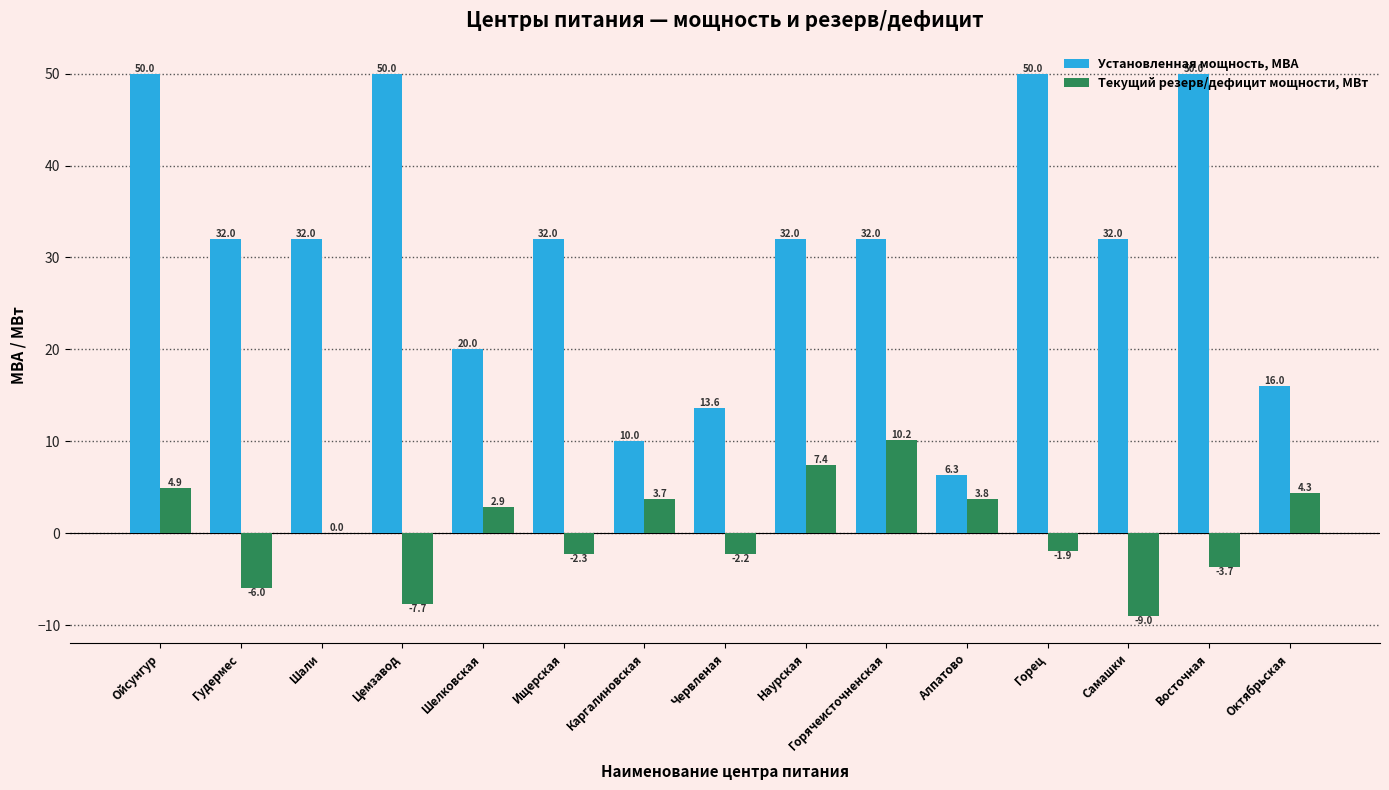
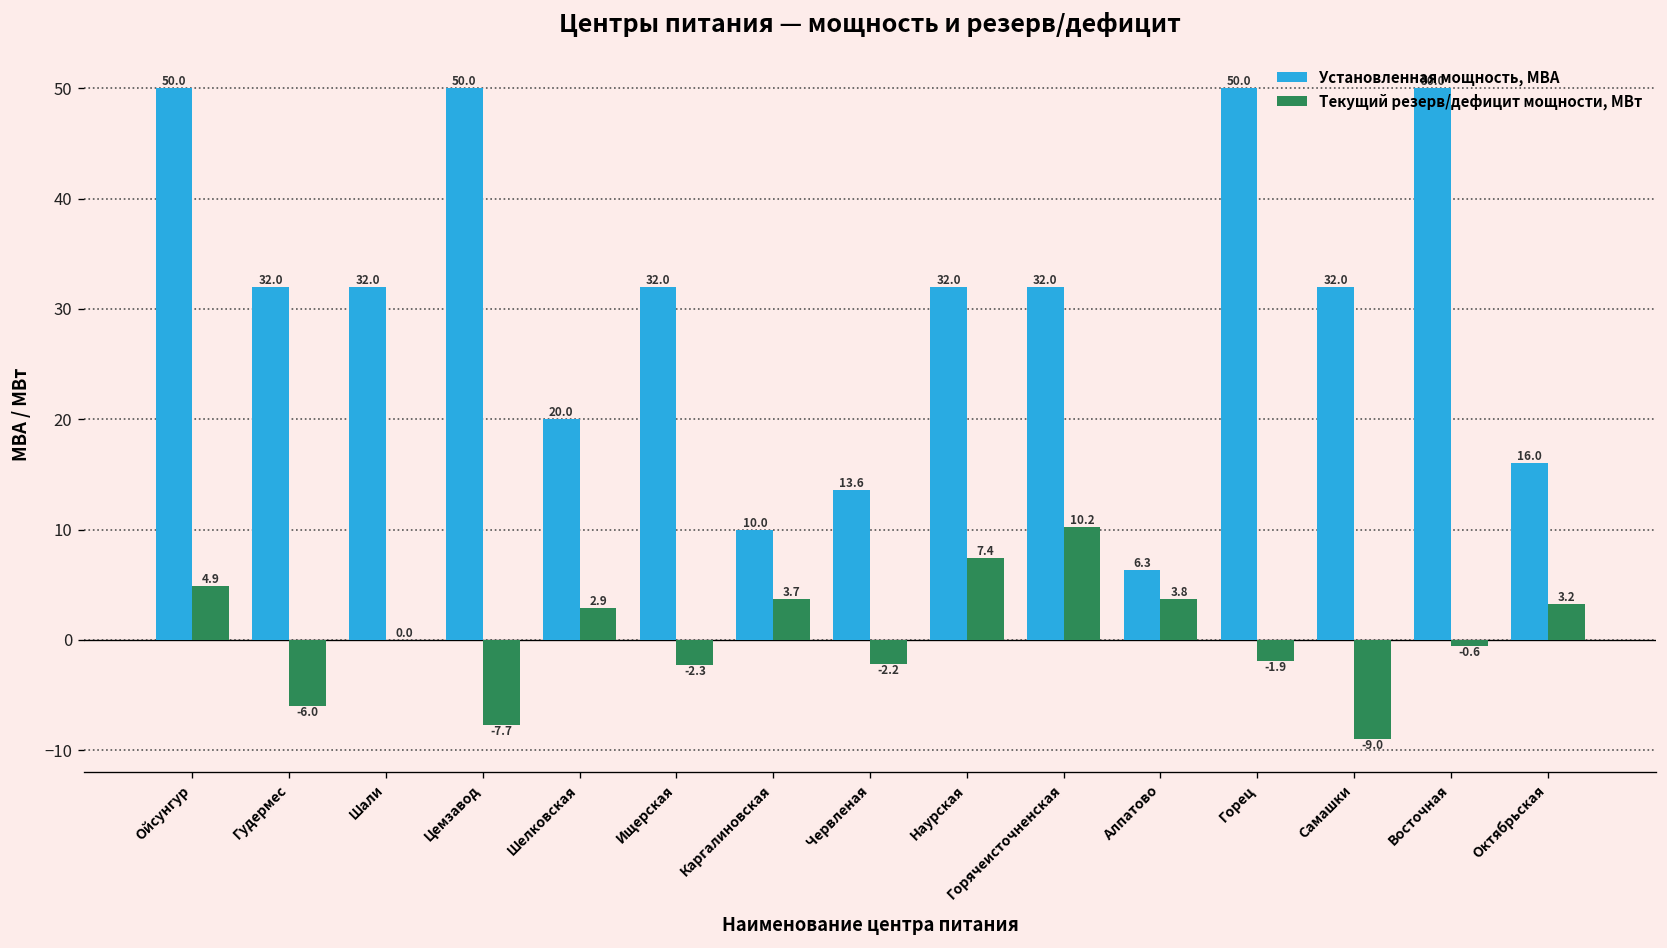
  {
    "Установленная мощность, МВА": {
      "Ойсунгур": 50.0,
      "Гудермес": 32.0,
      "Шали": 32.0,
      "Цемзавод": 50.0,
      "Шелковская": 20.0,
      "Ищерская": 32.0,
      "Каргалиновская": 10.0,
      "Червленая": 13.6,
      "Наурская": 32.0,
      "Горячеисточненская": 32.0,
      "Алпатово": 6.3,
      "Горец": 50.0,
      "Самашки": 32.0,
      "Восточная": 50.0,
      "Октябрьская": 16.0
    },
    "Текущий резерв/дефицит мощности, МВт": {
      "Ойсунгур": 4.9,
      "Гудермес": -6.0,
      "Шали": 0.0,
      "Цемзавод": -7.7,
      "Шелковская": 2.9,
      "Ищерская": -2.3,
      "Каргалиновская": 3.7,
      "Червленая": -2.2,
      "Наурская": 7.4,
      "Горячеисточненская": 10.2,
      "Алпатово": 3.8,
      "Горец": -1.9,
      "Самашки": -9.0,
-     "Восточная": -3.7,
-     "Октябрьская": 4.3
+     "Восточная": -0.6,
+     "Октябрьская": 3.2
    }
  }
